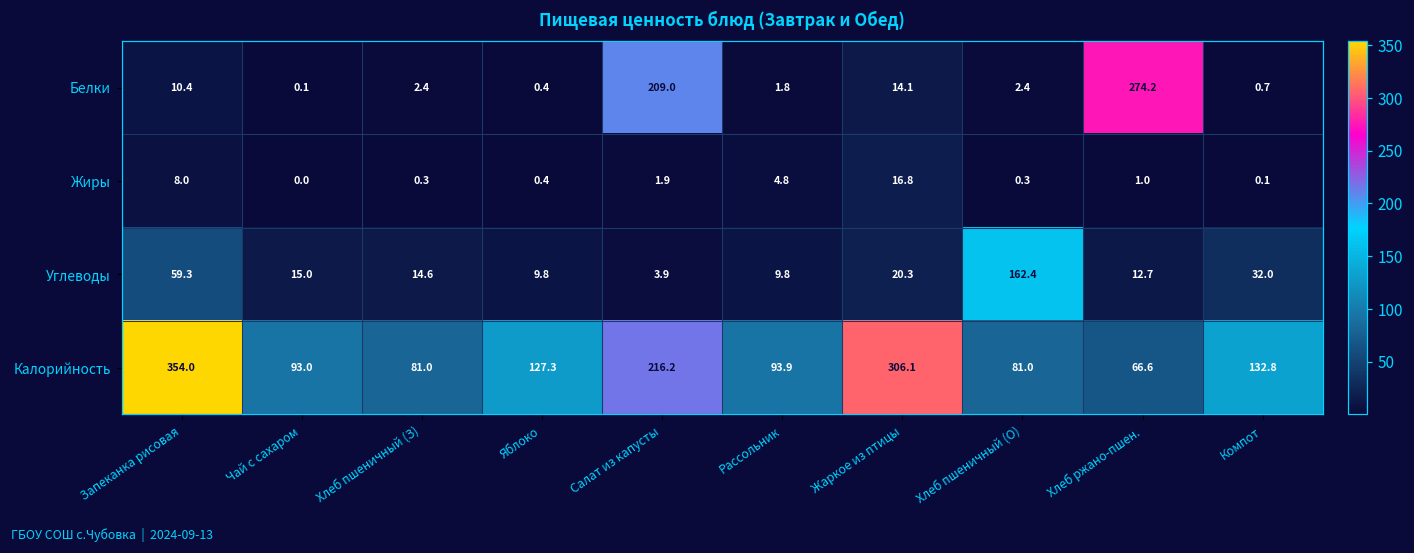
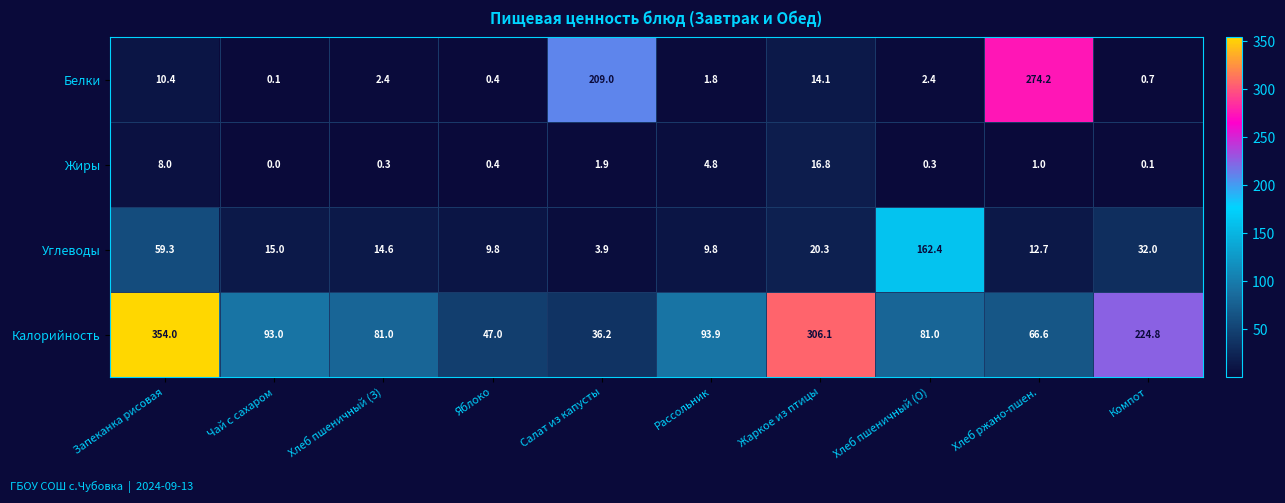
  {
    "Белки": {
      "Запеканка рисовая": 10.4,
      "Чай с сахаром": 0.1,
      "Хлеб пшеничный (З)": 2.4,
      "Яблоко": 0.4,
      "Салат из капусты": 209.0,
      "Рассольник": 1.8,
      "Жаркое из птицы": 14.1,
      "Хлеб пшеничный (О)": 2.4,
      "Хлеб ржано-пшен.": 274.2,
      "Компот": 0.7
    },
    "Жиры": {
      "Запеканка рисовая": 8.0,
      "Чай с сахаром": 0.0,
      "Хлеб пшеничный (З)": 0.3,
      "Яблоко": 0.4,
      "Салат из капусты": 1.9,
      "Рассольник": 4.8,
      "Жаркое из птицы": 16.8,
      "Хлеб пшеничный (О)": 0.3,
      "Хлеб ржано-пшен.": 1.0,
      "Компот": 0.1
    },
    "Углеводы": {
      "Запеканка рисовая": 59.3,
      "Чай с сахаром": 15.0,
      "Хлеб пшеничный (З)": 14.6,
      "Яблоко": 9.8,
      "Салат из капусты": 3.9,
      "Рассольник": 9.8,
      "Жаркое из птицы": 20.3,
      "Хлеб пшеничный (О)": 162.4,
      "Хлеб ржано-пшен.": 12.7,
      "Компот": 32.0
    },
    "Калорийность": {
      "Запеканка рисовая": 354.0,
      "Чай с сахаром": 93.0,
      "Хлеб пшеничный (З)": 81.0,
-     "Яблоко": 127.3,
-     "Салат из капусты": 216.2,
+     "Яблоко": 47.0,
+     "Салат из капусты": 36.2,
      "Рассольник": 93.9,
      "Жаркое из птицы": 306.1,
      "Хлеб пшеничный (О)": 81.0,
      "Хлеб ржано-пшен.": 66.6,
-     "Компот": 132.8
+     "Компот": 224.8
    }
  }
